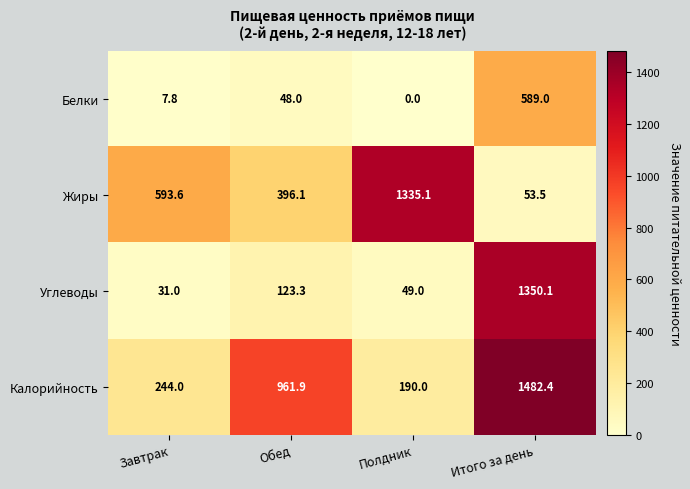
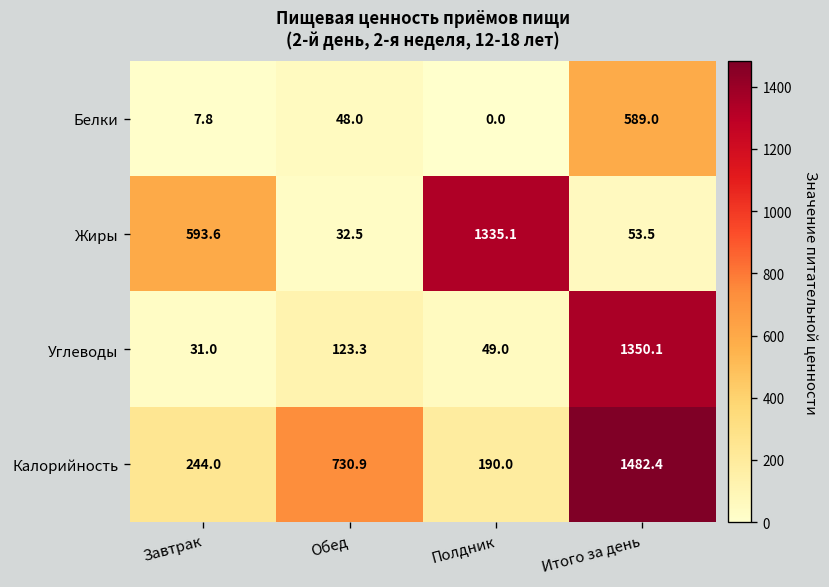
  {
    "Белки": {
      "Завтрак": 7.8,
      "Обед": 48.0,
      "Полдник": 0.0,
      "Итого за день": 589.0
    },
    "Жиры": {
      "Завтрак": 593.6,
-     "Обед": 396.1,
+     "Обед": 32.5,
      "Полдник": 1335.1,
      "Итого за день": 53.5
    },
    "Углеводы": {
      "Завтрак": 31.0,
      "Обед": 123.3,
      "Полдник": 49.0,
      "Итого за день": 1350.1
    },
    "Калорийность": {
      "Завтрак": 244.0,
-     "Обед": 961.9,
+     "Обед": 730.9,
      "Полдник": 190.0,
      "Итого за день": 1482.4
    }
  }
